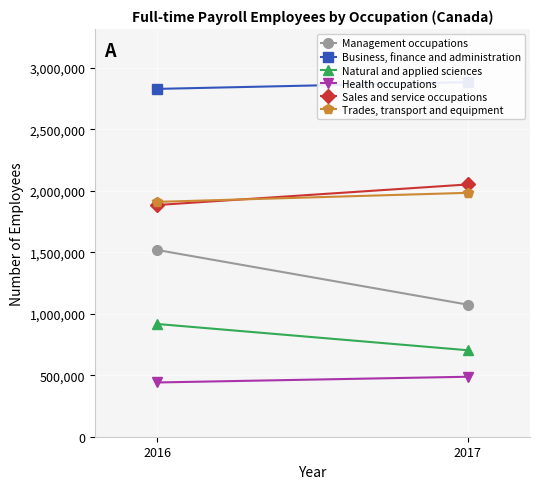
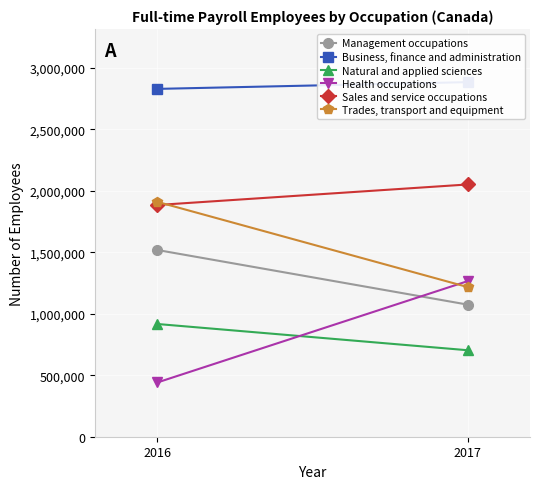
  {
    "Management occupations": {
      "2016": "1,520,000",
      "2017": "1,070,000"
    },
    "Business, finance and administration": {
      "2016": "2,830,000"
    },
    "Natural and applied sciences": {
      "2016": "920,000",
      "2017": "700,000"
    },
    "Health occupations": {
      "2016": "440,000",
-     "2017": "490,000"
+     "2017": "1,270,000"
    },
    "Sales and service occupations": {
      "2016": "1,880,000",
      "2017": "2,050,000"
    },
    "Trades, transport and equipment": {
      "2016": "1,910,000",
-     "2017": "1,980,000"
+     "2017": "1,220,000"
    }
  }
